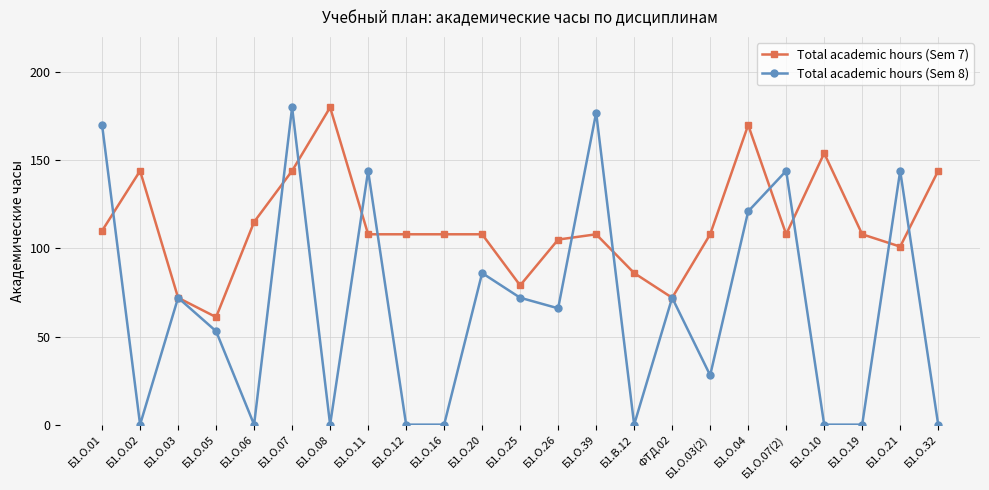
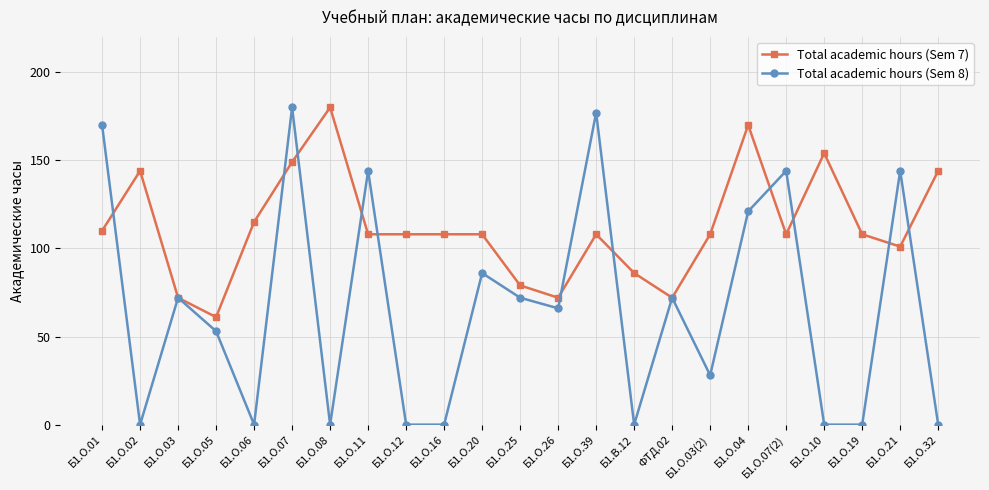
  {
    "Total academic hours (Sem 7)": {
      "Б1.О.01": 110,
      "Б1.О.02": 144,
      "Б1.О.05": 61,
      "Б1.О.06": 115,
-     "Б1.О.07": 144,
+     "Б1.О.07": 149,
      "Б1.О.08": 180,
      "Б1.О.11": 108,
      "Б1.О.12": 108,
      "Б1.О.16": 108,
      "Б1.О.20": 108,
      "Б1.О.25": 79,
-     "Б1.О.26": 105,
+     "Б1.О.26": 72,
      "Б1.О.39": 108,
      "Б1.В.12": 86,
      "Б1.О.03(2)": 108,
      "Б1.О.04": 170,
      "Б1.О.07(2)": 108,
      "Б1.О.10": 154,
      "Б1.О.19": 108,
      "Б1.О.21": 101,
      "Б1.О.32": 144
    },
    "Total academic hours (Sem 8)": {
      "Б1.О.01": 170,
      "Б1.О.02": 0,
      "Б1.О.05": 53,
      "Б1.О.06": 0,
      "Б1.О.07": 180,
      "Б1.О.08": 0,
      "Б1.О.11": 144,
      "Б1.О.12": 0,
      "Б1.О.16": 0,
      "Б1.О.20": 86,
      "Б1.О.25": 72,
      "Б1.О.26": 66,
      "Б1.О.39": 177,
      "Б1.В.12": 0,
      "Б1.О.03(2)": 28,
      "Б1.О.04": 121,
      "Б1.О.07(2)": 144,
      "Б1.О.10": 0,
      "Б1.О.19": 0,
      "Б1.О.21": 144,
      "Б1.О.32": 0
    }
  }
